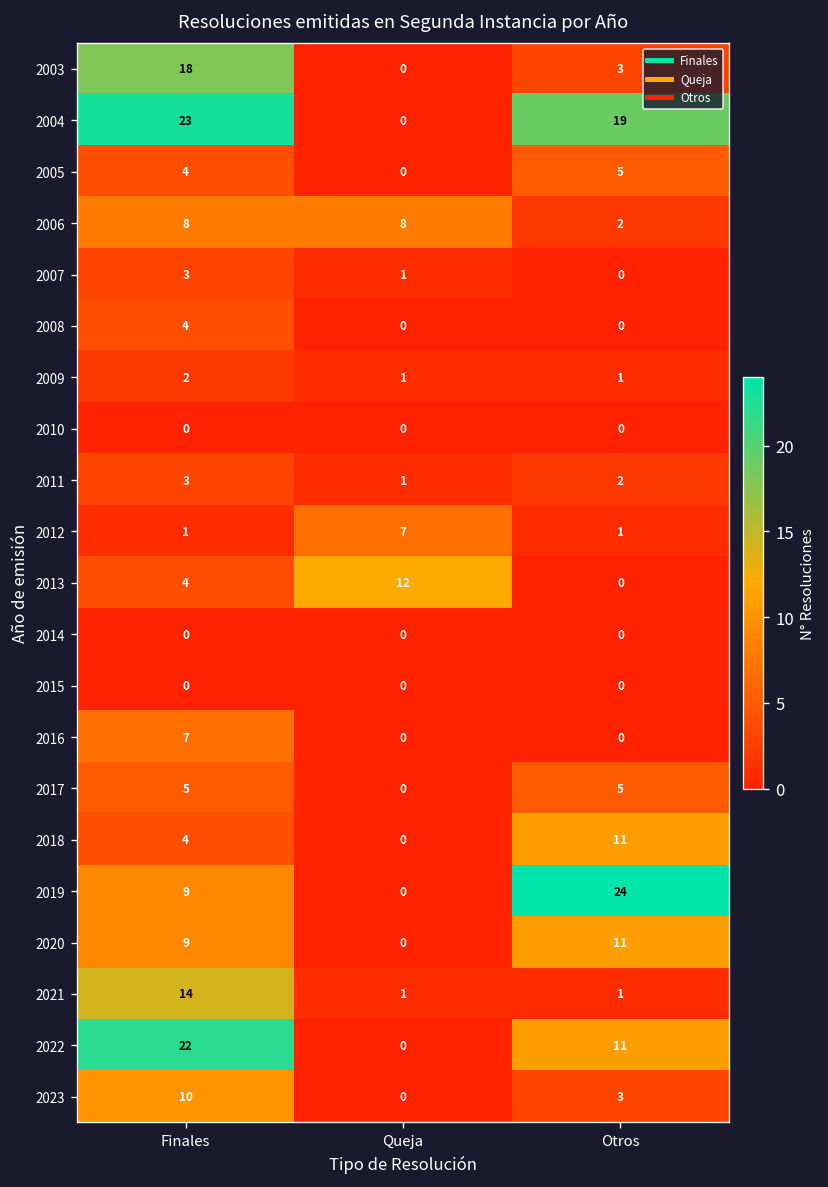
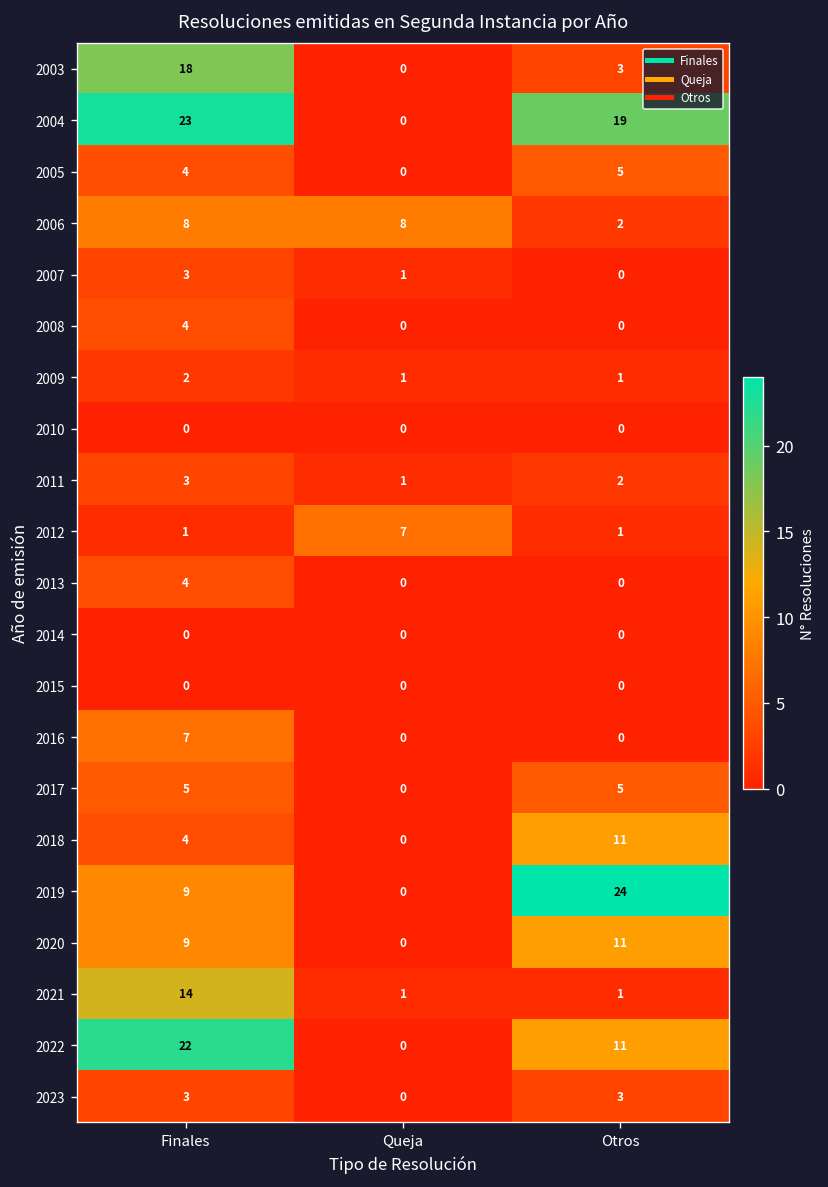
  {
    "2003": {
      "Finales": 18,
      "Queja": 0,
      "Otros": 3
    },
    "2004": {
      "Finales": 23,
      "Queja": 0,
      "Otros": 19
    },
    "2005": {
      "Finales": 4,
      "Queja": 0,
      "Otros": 5
    },
    "2006": {
      "Finales": 8,
      "Queja": 8,
      "Otros": 2
    },
    "2007": {
      "Finales": 3,
      "Queja": 1,
      "Otros": 0
    },
    "2008": {
      "Finales": 4,
      "Queja": 0,
      "Otros": 0
    },
    "2009": {
      "Finales": 2,
      "Queja": 1,
      "Otros": 1
    },
    "2010": {
      "Finales": 0,
      "Queja": 0,
      "Otros": 0
    },
    "2011": {
      "Finales": 3,
      "Queja": 1,
      "Otros": 2
    },
    "2012": {
      "Finales": 1,
      "Queja": 7,
      "Otros": 1
    },
    "2013": {
      "Finales": 4,
-     "Queja": 12,
+     "Queja": 0,
      "Otros": 0
    },
    "2014": {
      "Finales": 0,
      "Queja": 0,
      "Otros": 0
    },
    "2015": {
      "Finales": 0,
      "Queja": 0,
      "Otros": 0
    },
    "2016": {
      "Finales": 7,
      "Queja": 0,
      "Otros": 0
    },
    "2017": {
      "Finales": 5,
      "Queja": 0,
      "Otros": 5
    },
    "2018": {
      "Finales": 4,
      "Queja": 0,
      "Otros": 11
    },
    "2019": {
      "Finales": 9,
      "Queja": 0,
      "Otros": 24
    },
    "2020": {
      "Finales": 9,
      "Queja": 0,
      "Otros": 11
    },
    "2021": {
      "Finales": 14,
      "Queja": 1,
      "Otros": 1
    },
    "2022": {
      "Finales": 22,
      "Queja": 0,
      "Otros": 11
    },
    "2023": {
-     "Finales": 10,
+     "Finales": 3,
      "Queja": 0,
      "Otros": 3
    }
  }
